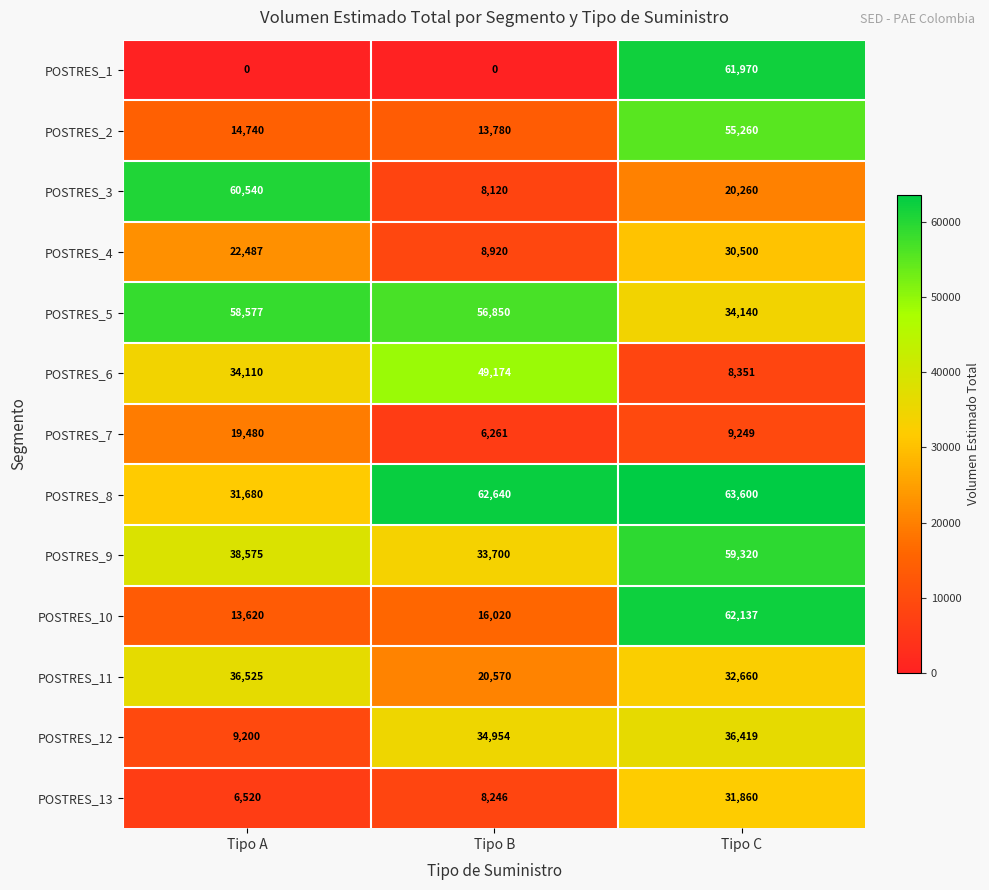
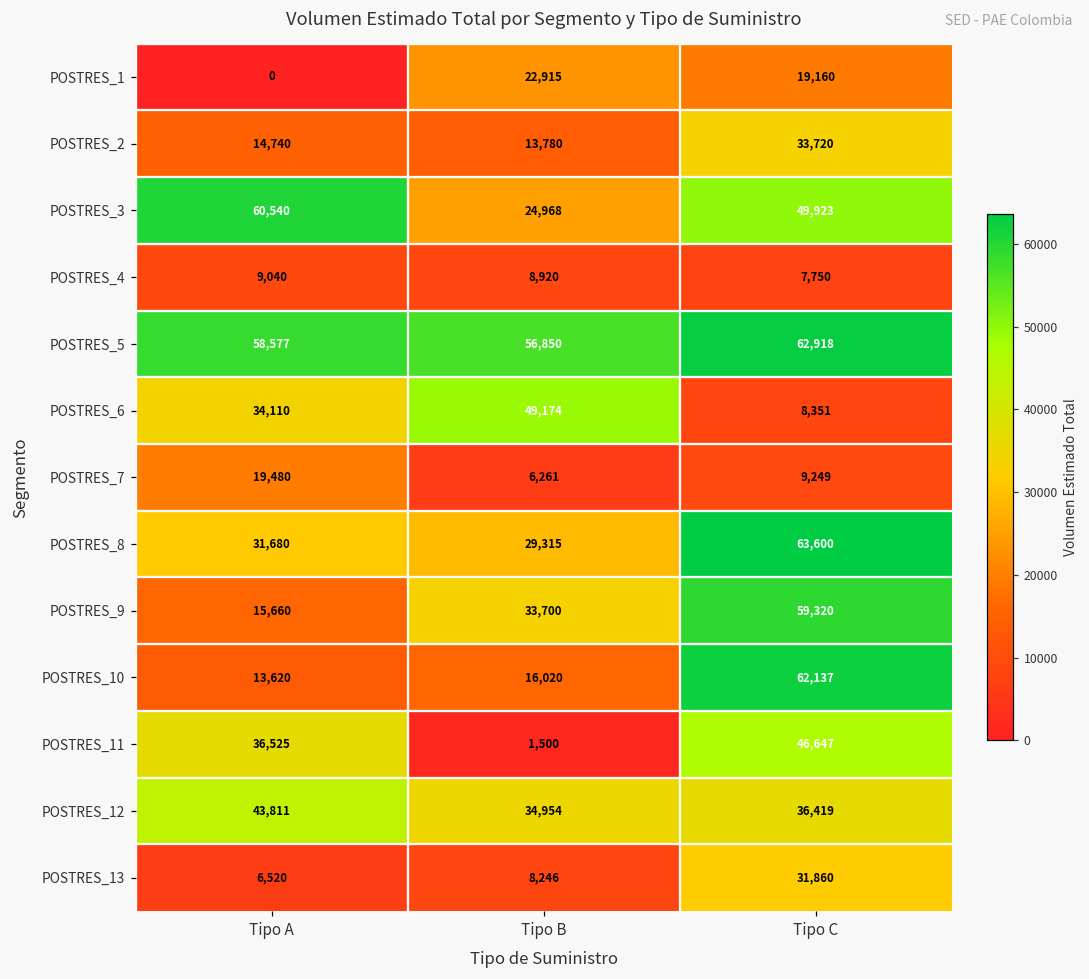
  {
    "POSTRES_1": {
      "Tipo A": "0",
-     "Tipo B": "0",
-     "Tipo C": "61,970"
+     "Tipo B": "22,915",
+     "Tipo C": "19,160"
    },
    "POSTRES_2": {
      "Tipo A": "14,740",
      "Tipo B": "13,780",
-     "Tipo C": "55,260"
+     "Tipo C": "33,720"
    },
    "POSTRES_3": {
      "Tipo A": "60,540",
-     "Tipo B": "8,120",
-     "Tipo C": "20,260"
+     "Tipo B": "24,968",
+     "Tipo C": "49,923"
    },
    "POSTRES_4": {
-     "Tipo A": "22,487",
+     "Tipo A": "9,040",
      "Tipo B": "8,920",
-     "Tipo C": "30,500"
+     "Tipo C": "7,750"
    },
    "POSTRES_5": {
      "Tipo A": "58,577",
      "Tipo B": "56,850",
-     "Tipo C": "34,140"
+     "Tipo C": "62,918"
    },
    "POSTRES_6": {
      "Tipo A": "34,110",
      "Tipo B": "49,174",
      "Tipo C": "8,351"
    },
    "POSTRES_7": {
      "Tipo A": "19,480",
      "Tipo B": "6,261",
      "Tipo C": "9,249"
    },
    "POSTRES_8": {
      "Tipo A": "31,680",
-     "Tipo B": "62,640",
+     "Tipo B": "29,315",
      "Tipo C": "63,600"
    },
    "POSTRES_9": {
-     "Tipo A": "38,575",
+     "Tipo A": "15,660",
      "Tipo B": "33,700",
      "Tipo C": "59,320"
    },
    "POSTRES_10": {
      "Tipo A": "13,620",
      "Tipo B": "16,020",
      "Tipo C": "62,137"
    },
    "POSTRES_11": {
      "Tipo A": "36,525",
-     "Tipo B": "20,570",
-     "Tipo C": "32,660"
+     "Tipo B": "1,500",
+     "Tipo C": "46,647"
    },
    "POSTRES_12": {
-     "Tipo A": "9,200",
+     "Tipo A": "43,811",
      "Tipo B": "34,954",
      "Tipo C": "36,419"
    },
    "POSTRES_13": {
      "Tipo A": "6,520",
      "Tipo B": "8,246",
      "Tipo C": "31,860"
    }
  }
